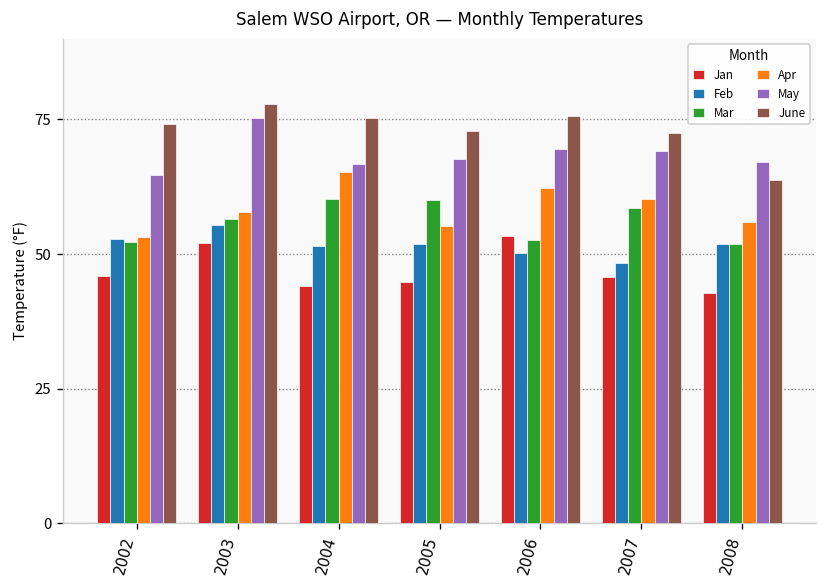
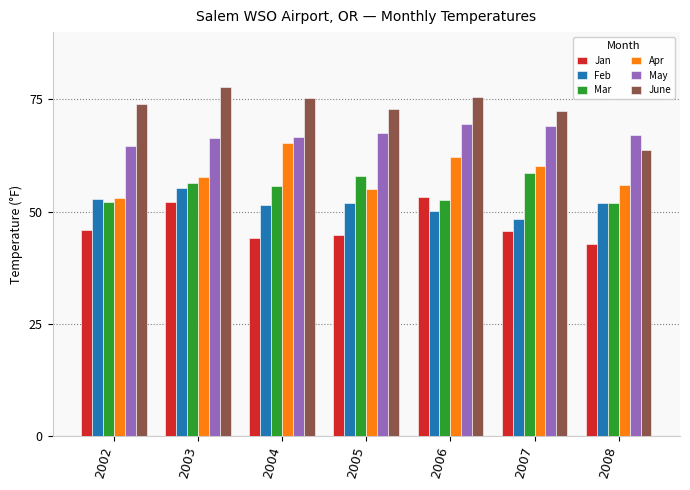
  {
    "Jan": {
      "2002": 46,
      "2003": 52,
      "2004": 44,
      "2005": 45,
      "2006": 53,
      "2007": 46,
      "2008": 43
    },
    "Feb": {
      "2002": 53,
      "2003": 55,
      "2004": 51,
      "2005": 52,
      "2006": 50,
      "2007": 48,
      "2008": 52
    },
    "Mar": {
      "2002": 52,
      "2003": 56,
-     "2004": 60,
-     "2005": 60,
+     "2004": 56,
+     "2005": 58,
      "2006": 53,
      "2007": 59,
      "2008": 52
    },
    "Apr": {
      "2002": 53,
      "2003": 58,
      "2004": 65,
      "2005": 55,
      "2006": 62,
      "2007": 60,
      "2008": 56
    },
    "May": {
      "2002": 65,
-     "2003": 75,
+     "2003": 66,
      "2004": 67,
      "2005": 68,
      "2006": 70,
      "2007": 69,
      "2008": 67
    },
    "June": {
      "2002": 74,
      "2003": 78,
      "2004": 75,
      "2005": 73,
      "2006": 76,
      "2007": 72,
      "2008": 64
    }
  }
